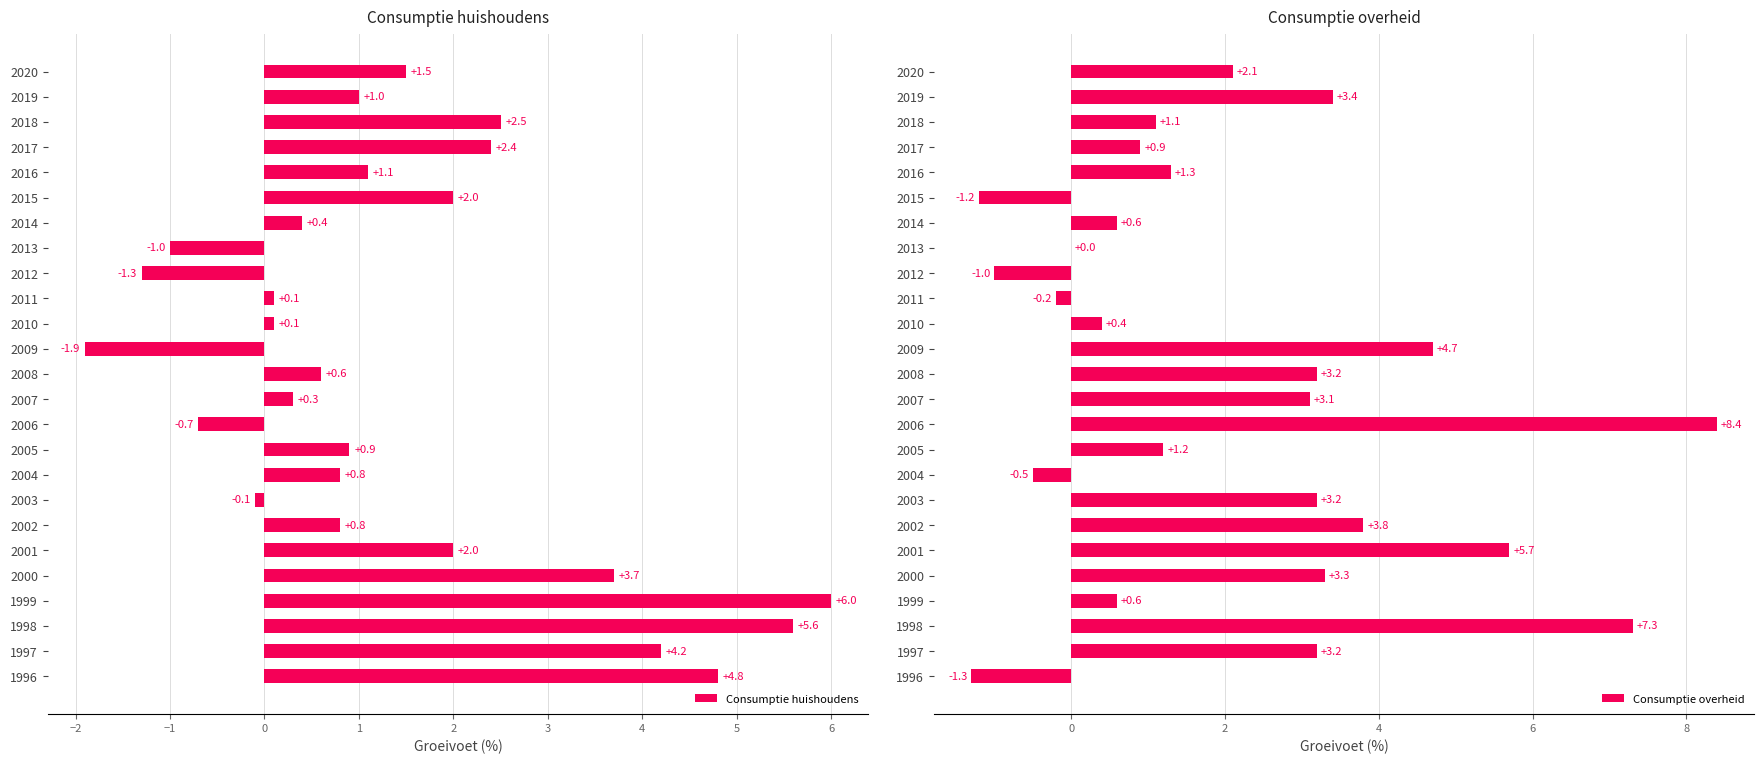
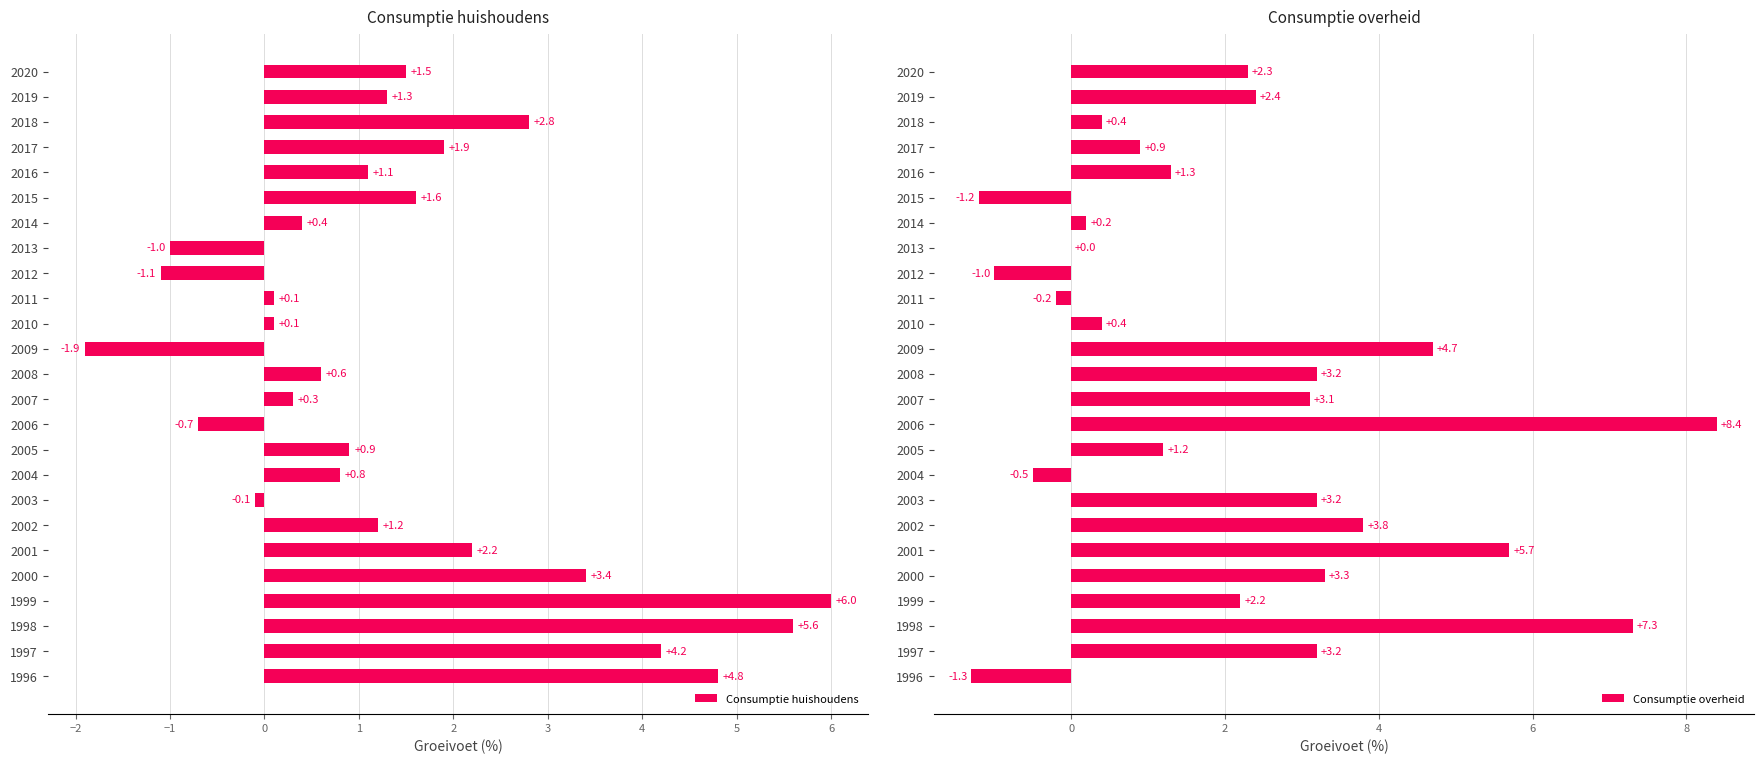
  {
    "Consumptie huishoudens": {
      "2020": "+1.5",
-     "2019": "+1.0",
-     "2018": "+2.5",
-     "2017": "+2.4",
+     "2019": "+1.3",
+     "2018": "+2.8",
+     "2017": "+1.9",
      "2016": "+1.1",
-     "2015": "+2.0",
+     "2015": "+1.6",
      "2014": "+0.4",
      "2013": "-1.0",
-     "2012": "-1.3",
+     "2012": "-1.1",
      "2011": "+0.1",
      "2010": "+0.1",
      "2009": "-1.9",
      "2008": "+0.6",
      "2007": "+0.3",
      "2006": "-0.7",
      "2005": "+0.9",
      "2004": "+0.8",
      "2003": "-0.1",
-     "2002": "+0.8",
-     "2001": "+2.0",
-     "2000": "+3.7",
+     "2002": "+1.2",
+     "2001": "+2.2",
+     "2000": "+3.4",
      "1999": "+6.0",
      "1998": "+5.6",
      "1997": "+4.2",
      "1996": "+4.8"
    },
    "Consumptie overheid": {
-     "2020": "+2.1",
-     "2019": "+3.4",
-     "2018": "+1.1",
+     "2020": "+2.3",
+     "2019": "+2.4",
+     "2018": "+0.4",
      "2017": "+0.9",
      "2016": "+1.3",
      "2015": "-1.2",
-     "2014": "+0.6",
+     "2014": "+0.2",
      "2013": "+0.0",
      "2012": "-1.0",
      "2011": "-0.2",
      "2010": "+0.4",
      "2009": "+4.7",
      "2008": "+3.2",
      "2007": "+3.1",
      "2006": "+8.4",
      "2005": "+1.2",
      "2004": "-0.5",
      "2003": "+3.2",
      "2002": "+3.8",
      "2001": "+5.7",
      "2000": "+3.3",
-     "1999": "+0.6",
+     "1999": "+2.2",
      "1998": "+7.3",
      "1997": "+3.2",
      "1996": "-1.3"
    }
  }
